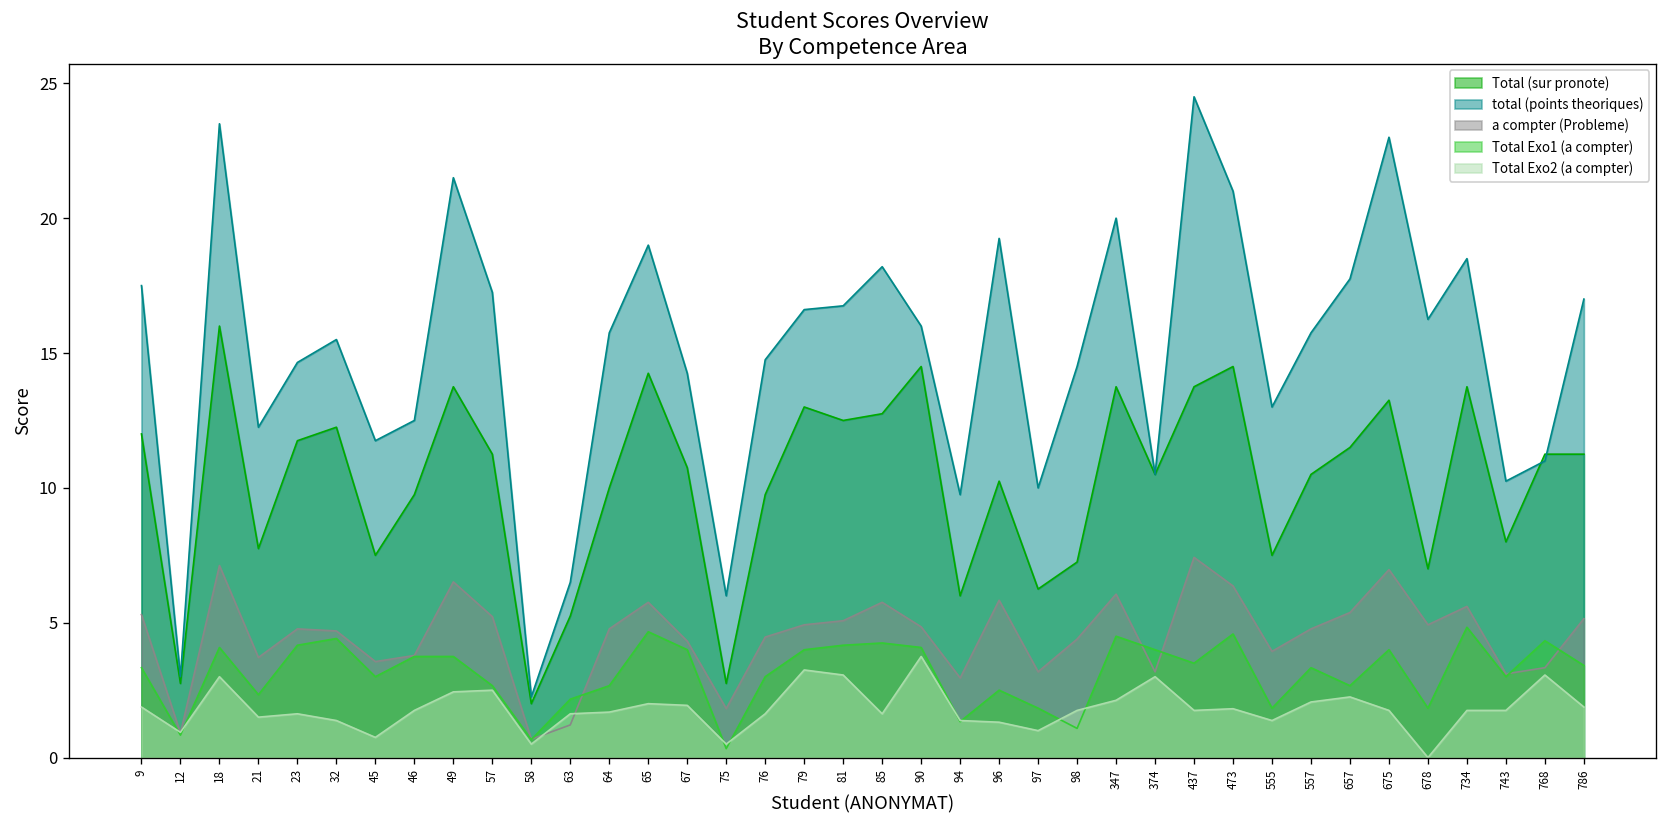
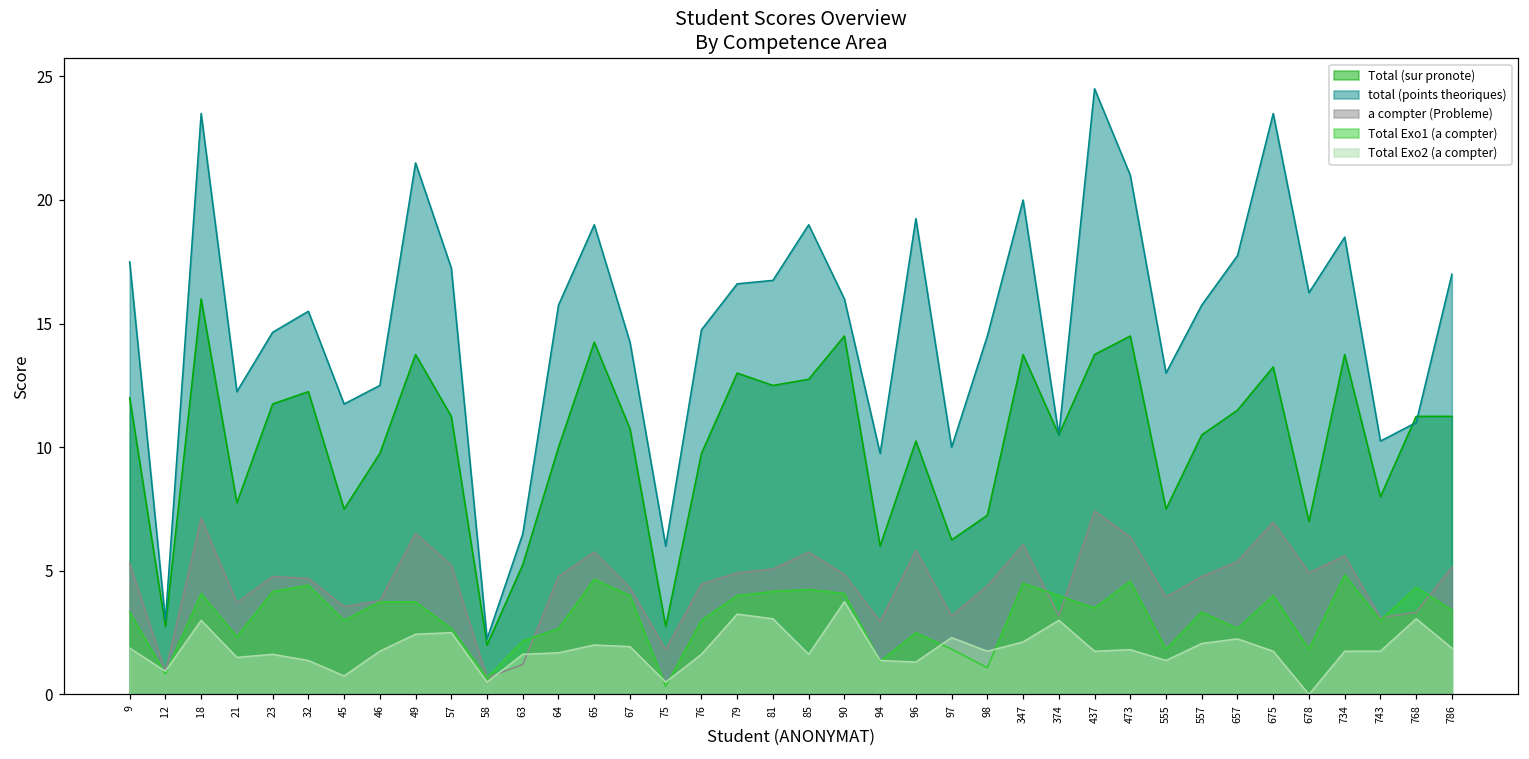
  {
    "total (points theoriques)": {
      "9": 17.5,
      "12": 3.0,
      "18": 23.5,
      "21": 12.3,
      "23": 14.7,
      "32": 15.5,
      "45": 11.8,
      "46": 12.5,
      "49": 21.5,
      "57": 17.3,
      "58": 2.3,
      "63": 6.5,
      "64": 15.8,
      "65": 19.0,
      "67": 14.3,
      "75": 6.0,
      "76": 14.8,
      "79": 16.6,
      "81": 16.8,
-     "85": 18.2,
+     "85": 19.0,
      "90": 16.0,
      "94": 9.8,
      "96": 19.3,
      "97": 10.0,
      "98": 14.5,
      "347": 20.0,
      "437": 24.5,
      "473": 21.0,
      "555": 13.0,
      "557": 15.8,
      "657": 17.8,
-     "675": 23.0,
+     "675": 23.5,
      "678": 16.3,
      "734": 18.5,
      "743": 10.3,
      "768": 11.0,
      "786": 17.0
    },
    "a compter (Probleme)": {
      "9": 5.3,
      "18": 7.1,
      "21": 3.7,
      "23": 4.8,
      "32": 4.7,
      "45": 3.6,
      "49": 6.5,
      "57": 5.2,
      "63": 1.2,
      "64": 4.8,
      "65": 5.8,
      "67": 4.3,
      "75": 1.8,
      "76": 4.5,
      "79": 4.9,
      "81": 5.1,
      "85": 5.8,
      "90": 4.8,
      "94": 3.0,
      "96": 5.8,
      "97": 3.2,
      "98": 4.4,
      "347": 6.1,
      "374": 3.2,
      "437": 7.4,
      "473": 6.4,
      "555": 3.9,
      "557": 4.8,
      "657": 5.4,
      "675": 7.0,
      "678": 4.9,
      "734": 5.6,
      "768": 3.3,
      "786": 5.2
    },
    "Total Exo2 (a compter)": {
      "9": 1.9,
      "18": 3.0,
      "21": 1.5,
      "23": 1.6,
      "32": 1.4,
      "45": 0.8,
      "46": 1.8,
      "49": 2.4,
      "57": 2.5,
      "58": 0.5,
      "63": 1.6,
      "64": 1.7,
      "65": 2.0,
      "67": 1.9,
      "75": 0.5,
      "76": 1.6,
      "79": 3.3,
      "81": 3.1,
      "85": 1.6,
      "90": 3.8,
      "96": 1.3,
-     "97": 1.0,
+     "97": 2.3,
      "98": 1.8,
      "347": 2.1,
      "374": 3.0,
      "437": 1.8,
      "473": 1.8,
      "555": 1.4,
      "557": 2.1,
      "657": 2.3,
      "675": 1.8,
      "678": 0.0,
      "734": 1.8,
      "743": 1.8,
      "768": 3.1,
      "786": 1.9
    }
  }
